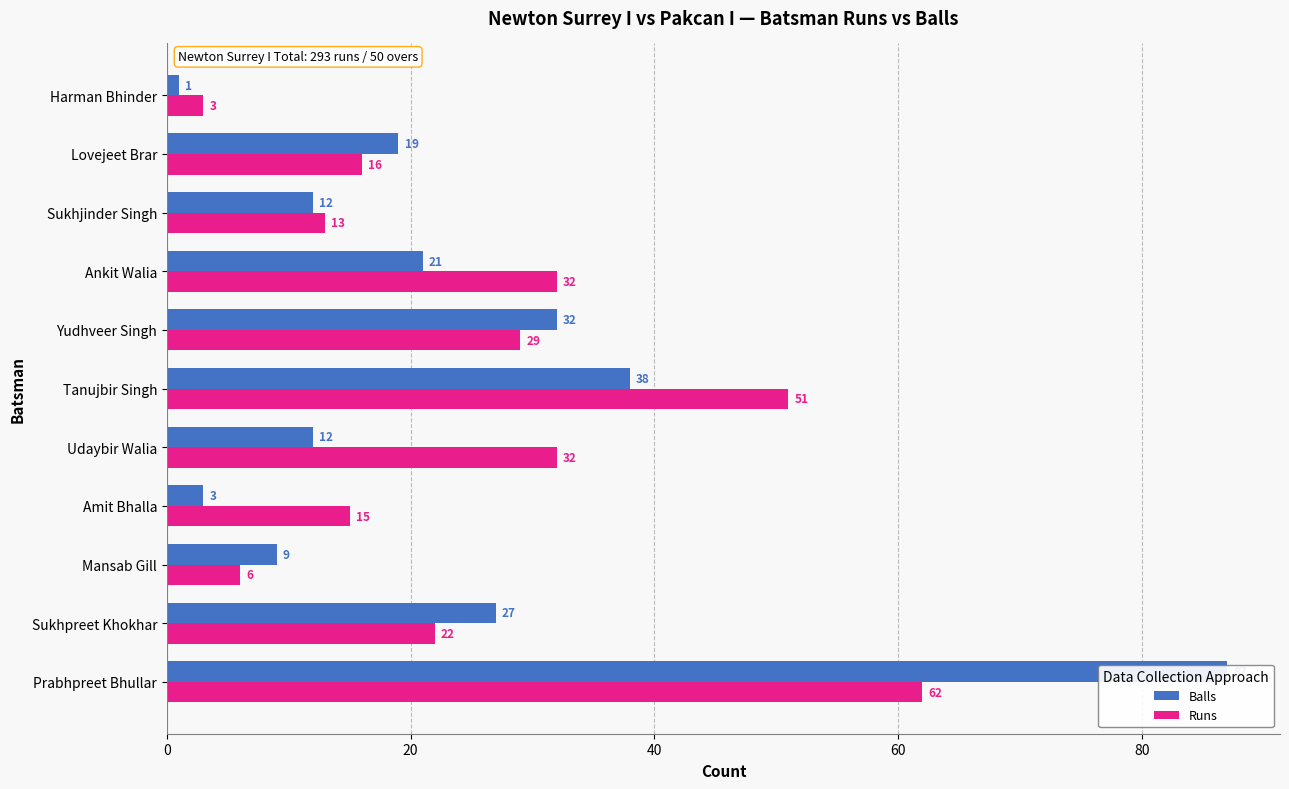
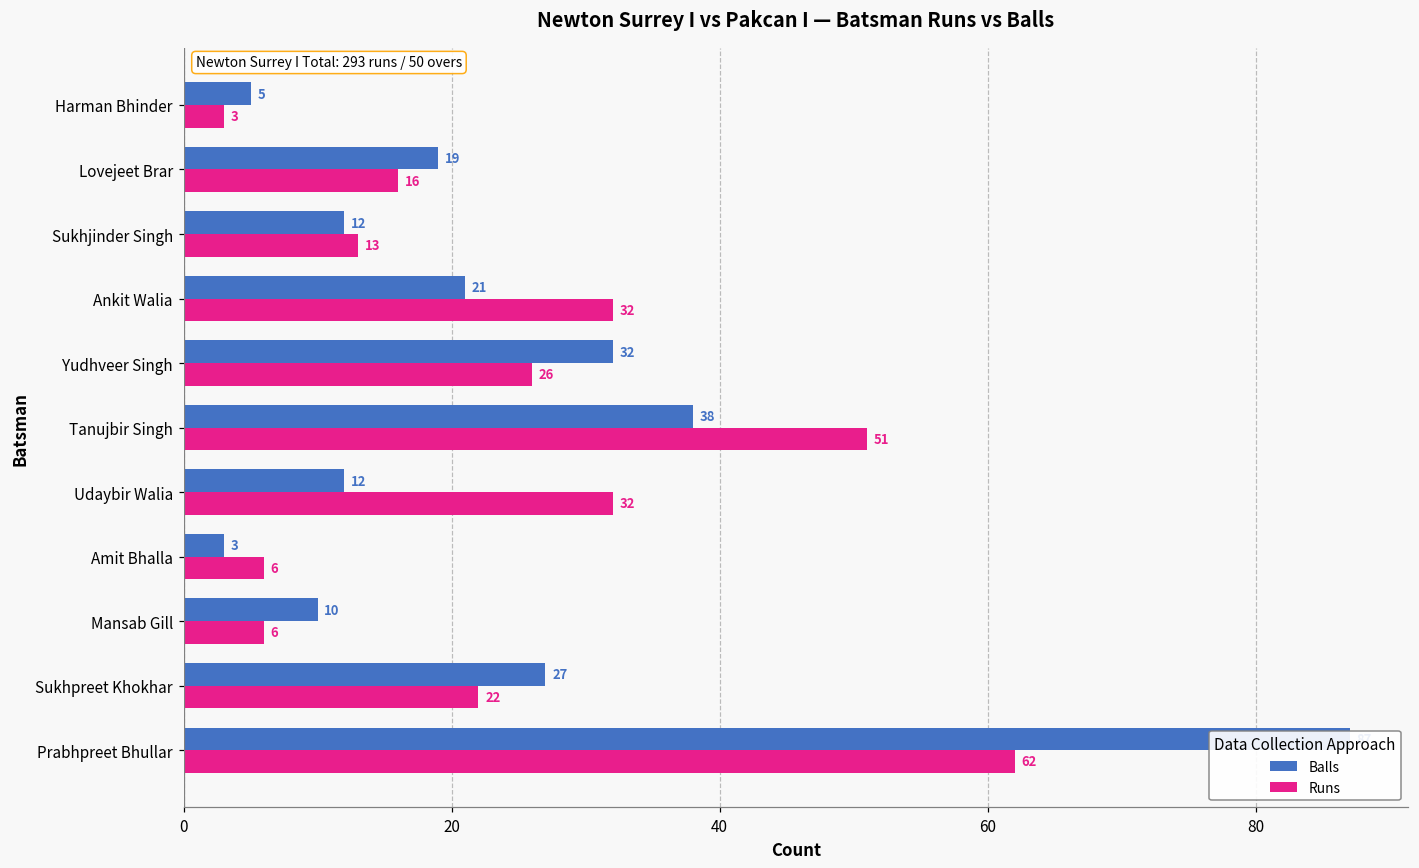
  {
    "Balls": {
-     "Harman Bhinder": 1,
+     "Harman Bhinder": 5,
      "Lovejeet Brar": 19,
      "Sukhjinder Singh": 12,
      "Ankit Walia": 21,
      "Yudhveer Singh": 32,
      "Tanujbir Singh": 38,
      "Udaybir Walia": 12,
      "Amit Bhalla": 3,
-     "Mansab Gill": 9,
+     "Mansab Gill": 10,
      "Sukhpreet Khokhar": 27
    },
    "Runs": {
      "Harman Bhinder": 3,
      "Lovejeet Brar": 16,
      "Sukhjinder Singh": 13,
      "Ankit Walia": 32,
-     "Yudhveer Singh": 29,
+     "Yudhveer Singh": 26,
      "Tanujbir Singh": 51,
      "Udaybir Walia": 32,
-     "Amit Bhalla": 15,
+     "Amit Bhalla": 6,
      "Mansab Gill": 6,
      "Sukhpreet Khokhar": 22,
      "Prabhpreet Bhullar": 62
    }
  }
